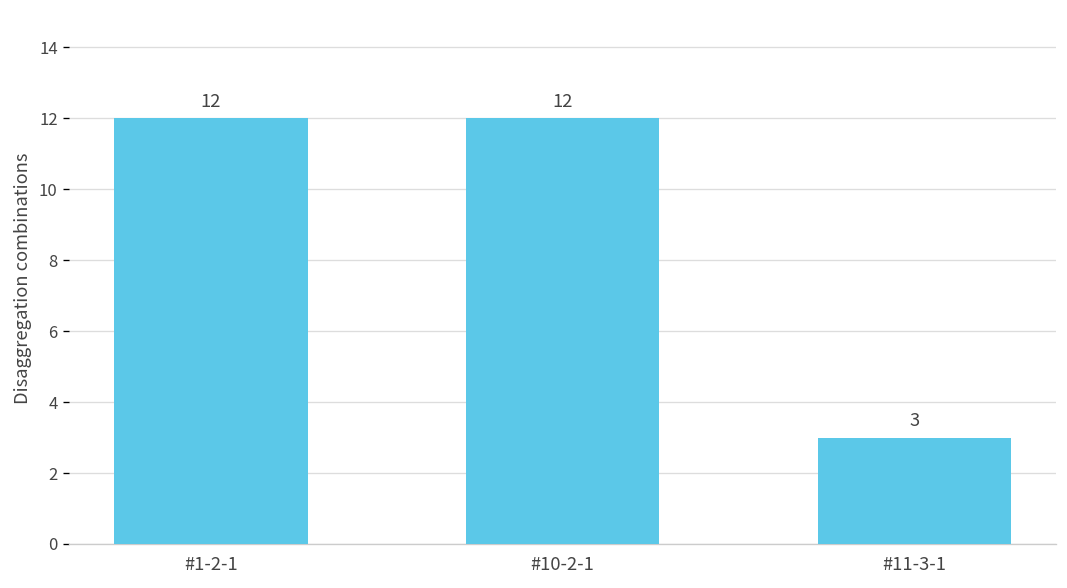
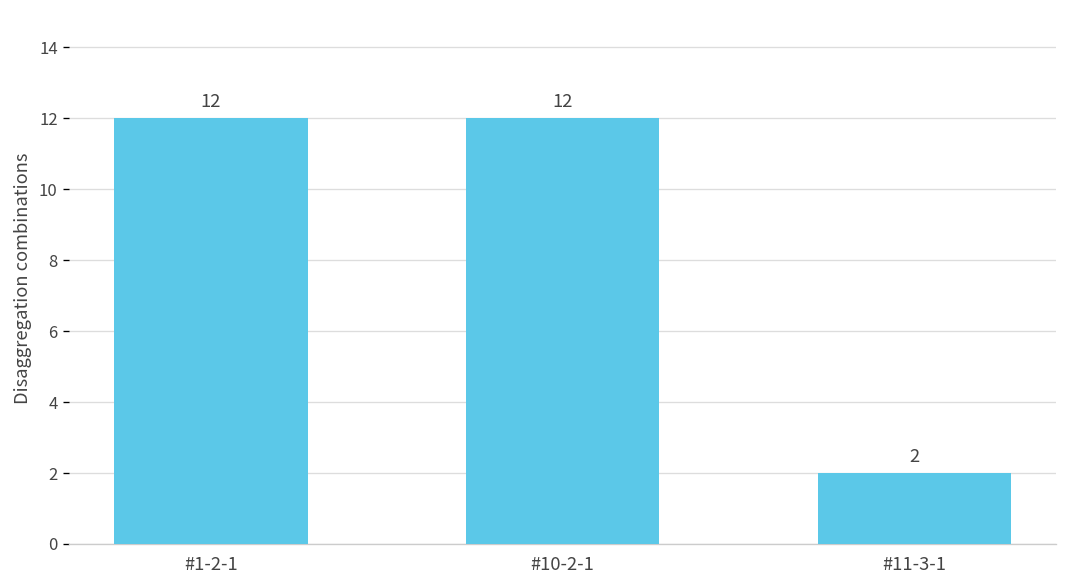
  {
    "#1-2-1": 12,
    "#10-2-1": 12,
-   "#11-3-1": 3
+   "#11-3-1": 2
  }
